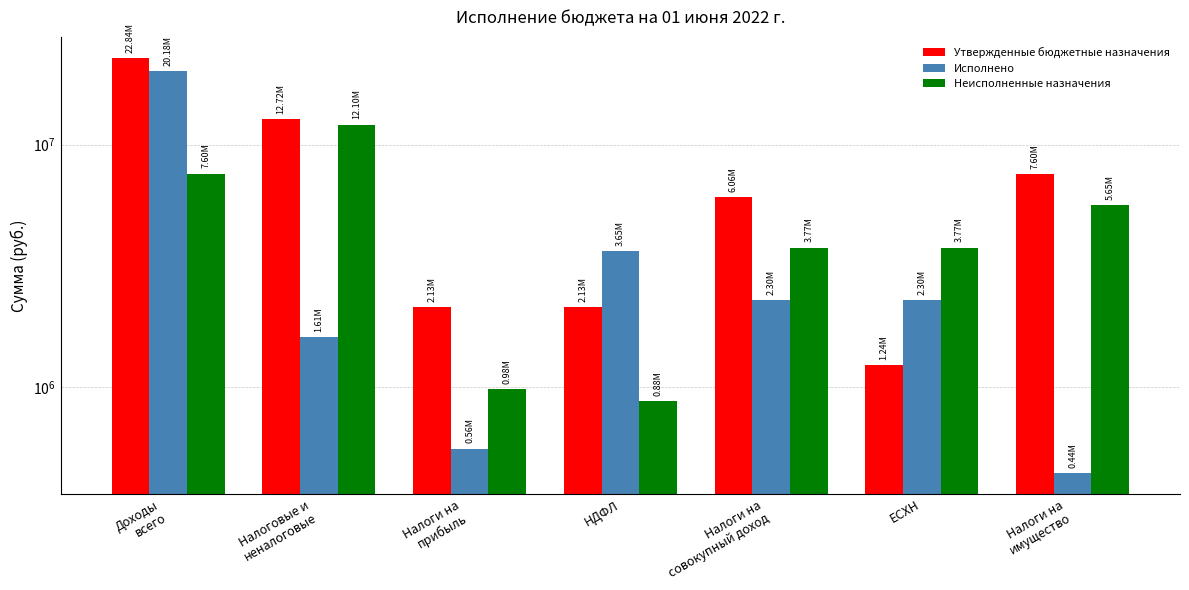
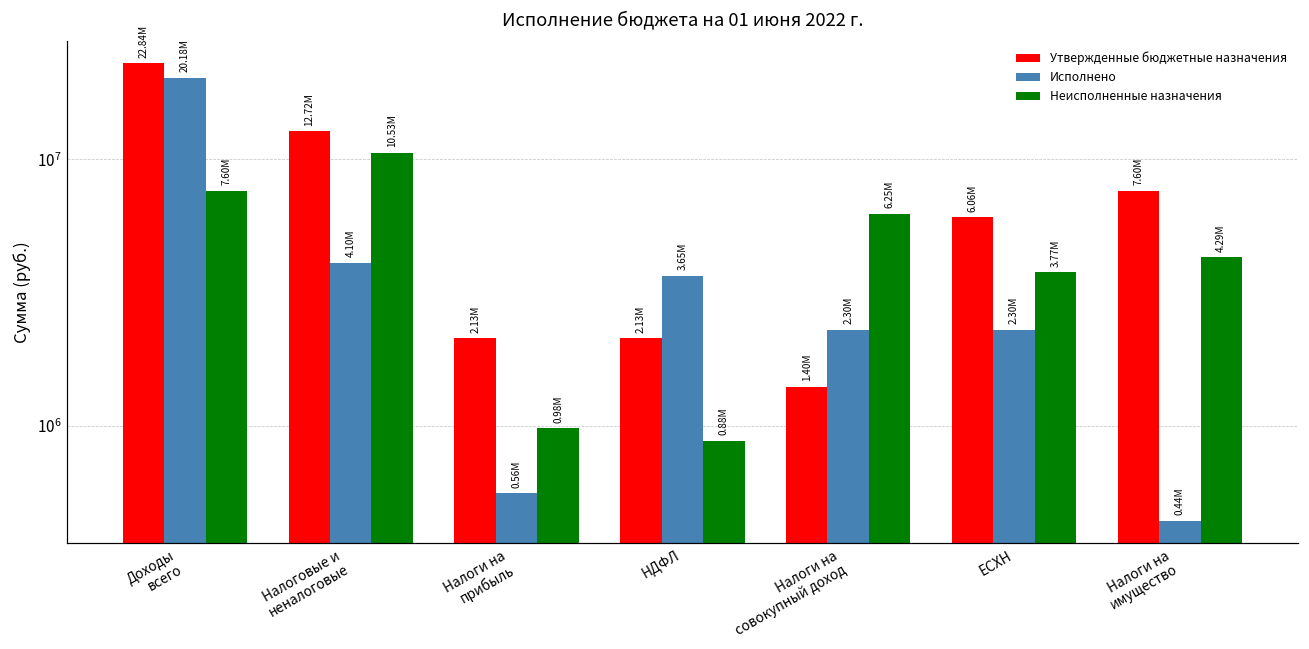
  {
    "Утвержденные бюджетные назначения": {
      "Доходы всего": "22.84M",
      "Налоговые и неналоговые": "12.72M",
      "Налоги на прибыль": "2.13M",
      "НДФЛ": "2.13M",
-     "Налоги на совокупный доход": "6.06M",
-     "ЕСХН": "1.24M",
+     "Налоги на совокупный доход": "1.40M",
+     "ЕСХН": "6.06M",
      "Налоги на имущество": "7.60M"
    },
    "Исполнено": {
      "Доходы всего": "20.18M",
-     "Налоговые и неналоговые": "1.61M",
+     "Налоговые и неналоговые": "4.10M",
      "Налоги на прибыль": "0.56M",
      "НДФЛ": "3.65M",
      "Налоги на совокупный доход": "2.30M",
      "ЕСХН": "2.30M",
      "Налоги на имущество": "0.44M"
    },
    "Неисполненные назначения": {
      "Доходы всего": "7.60M",
-     "Налоговые и неналоговые": "12.10M",
+     "Налоговые и неналоговые": "10.53M",
      "Налоги на прибыль": "0.98M",
      "НДФЛ": "0.88M",
-     "Налоги на совокупный доход": "3.77M",
+     "Налоги на совокупный доход": "6.25M",
      "ЕСХН": "3.77M",
-     "Налоги на имущество": "5.65M"
+     "Налоги на имущество": "4.29M"
    }
  }
